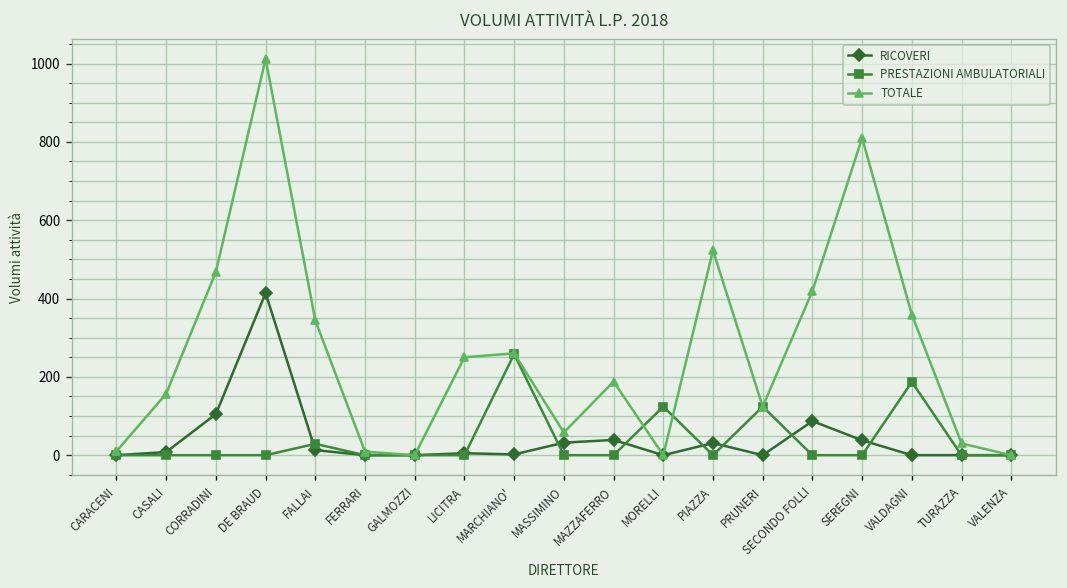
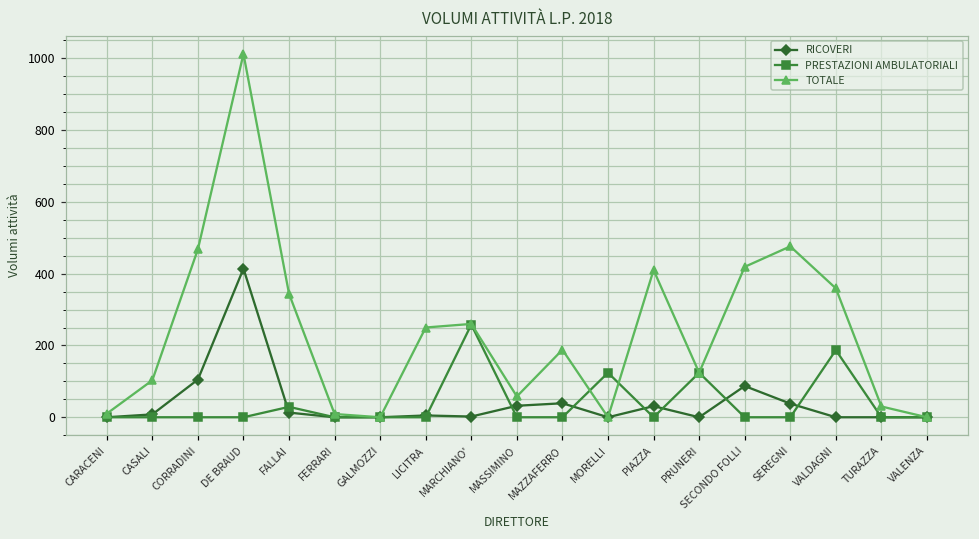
  {
    "TOTALE": {
      "CARACENI": 10,
-     "CASALI": 160,
+     "CASALI": 100,
      "CORRADINI": 470,
      "DE BRAUD": 1010,
      "FALLAI": 340,
      "FERRARI": 10,
      "LICITRA": 250,
      "MASSIMINO": 60,
      "MAZZAFERRO": 190,
-     "PIAZZA": 520,
+     "PIAZZA": 410,
      "SECONDO FOLLI": 420,
-     "SEREGNI": 810,
+     "SEREGNI": 480,
      "VALDAGNI": 360,
      "TURAZZA": 30
    }
  }
